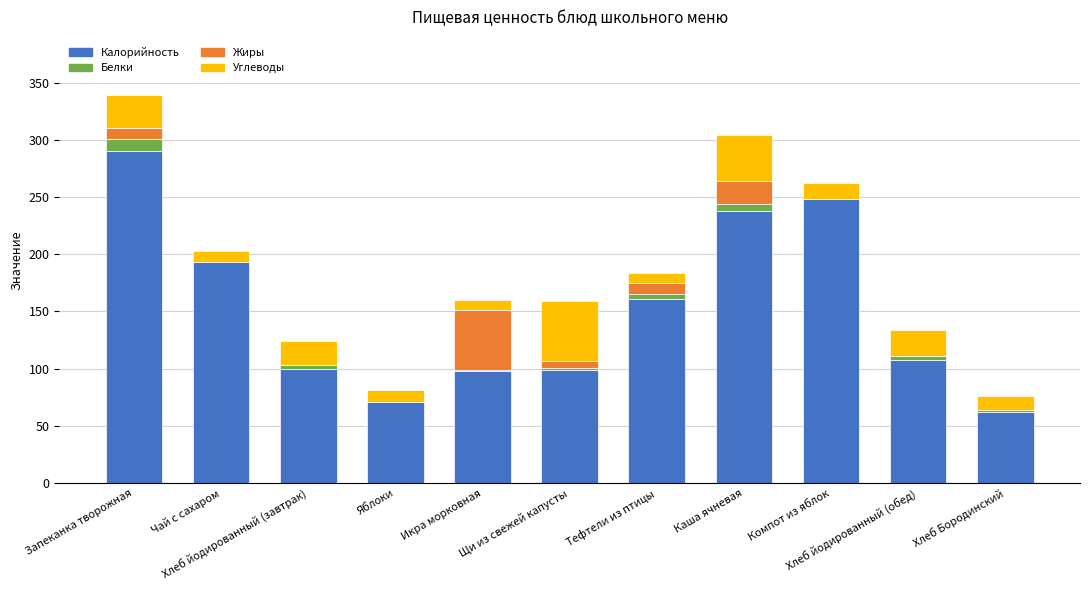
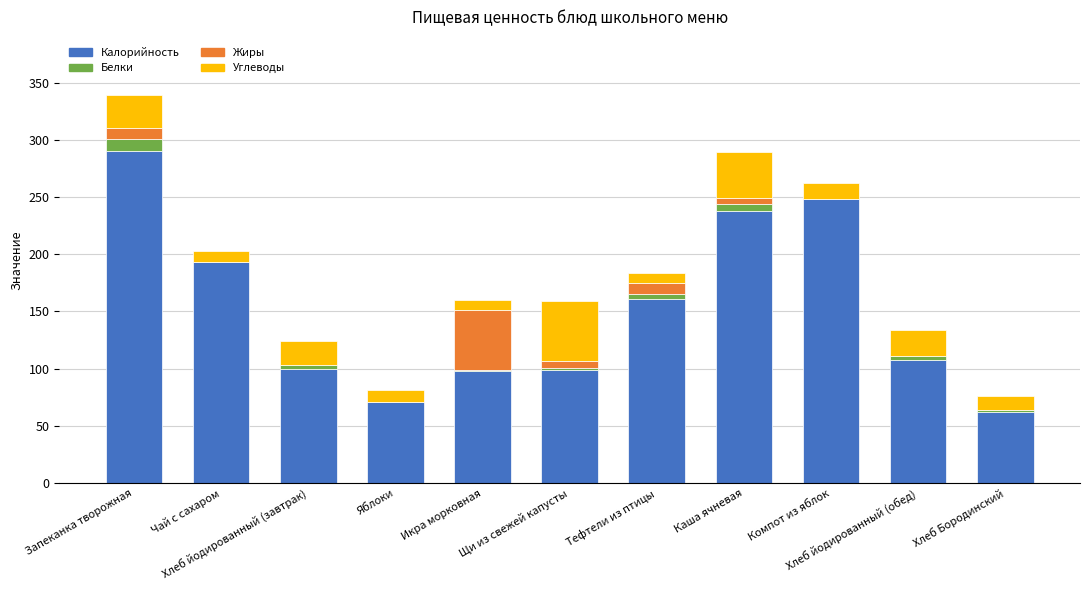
  {
    "Калорийность": {
      "Запеканка творожная": 290,
      "Чай с сахаром": 193,
      "Хлеб йодированный (завтрак)": 100,
      "Яблоки": 71,
      "Икра морковная": 98,
      "Щи из свежей капусты": 99,
      "Тефтели из птицы": 161,
      "Каша ячневая": 238,
      "Компот из яблок": 248,
      "Хлеб йодированный (обед)": 108,
      "Хлеб Бородинский": 62
    },
    "Белки": {
      "Запеканка творожная": 11,
      "Чай с сахаром": 0,
      "Хлеб йодированный (завтрак)": 3,
      "Яблоки": 0,
      "Тефтели из птицы": 4,
      "Каша ячневая": 6,
      "Компот из яблок": 0,
      "Хлеб йодированный (обед)": 3
    },
    "Жиры": {
      "Запеканка творожная": 9,
      "Чай с сахаром": 0,
      "Хлеб йодированный (завтрак)": 0,
      "Яблоки": 0,
      "Икра морковная": 52,
      "Щи из свежей капусты": 6,
      "Тефтели из птицы": 10,
-     "Каша ячневая": 20,
+     "Каша ячневая": 5,
      "Компот из яблок": 0,
      "Хлеб йодированный (обед)": 0,
      "Хлеб Бородинский": 0
    },
    "Углеводы": {
      "Запеканка творожная": 29,
      "Чай с сахаром": 10,
      "Хлеб йодированный (завтрак)": 21,
      "Яблоки": 10,
      "Икра морковная": 9,
      "Щи из свежей капусты": 52,
      "Тефтели из птицы": 9,
      "Каша ячневая": 40,
      "Компот из яблок": 14,
      "Хлеб йодированный (обед)": 23,
      "Хлеб Бородинский": 12
    }
  }
